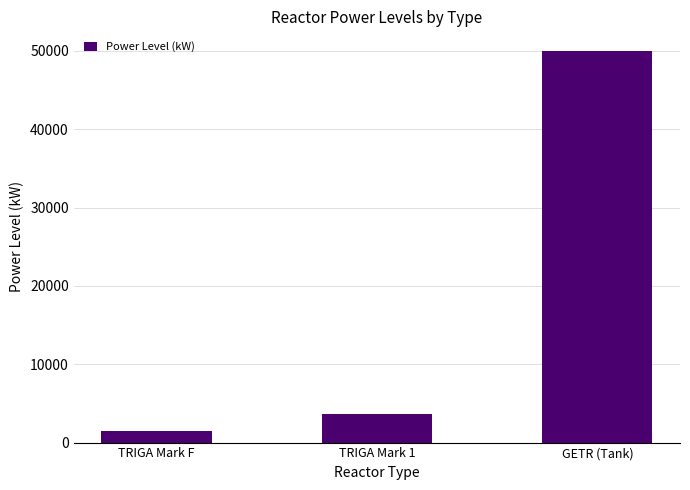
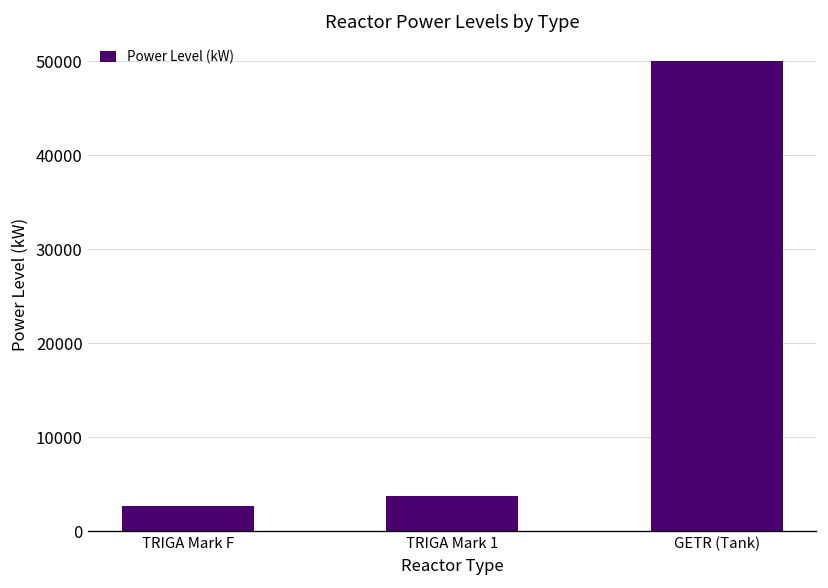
  {
-   "TRIGA Mark F": 2000,
+   "TRIGA Mark F": 3000,
    "TRIGA Mark 1": 4000,
    "GETR (Tank)": 50000
  }
